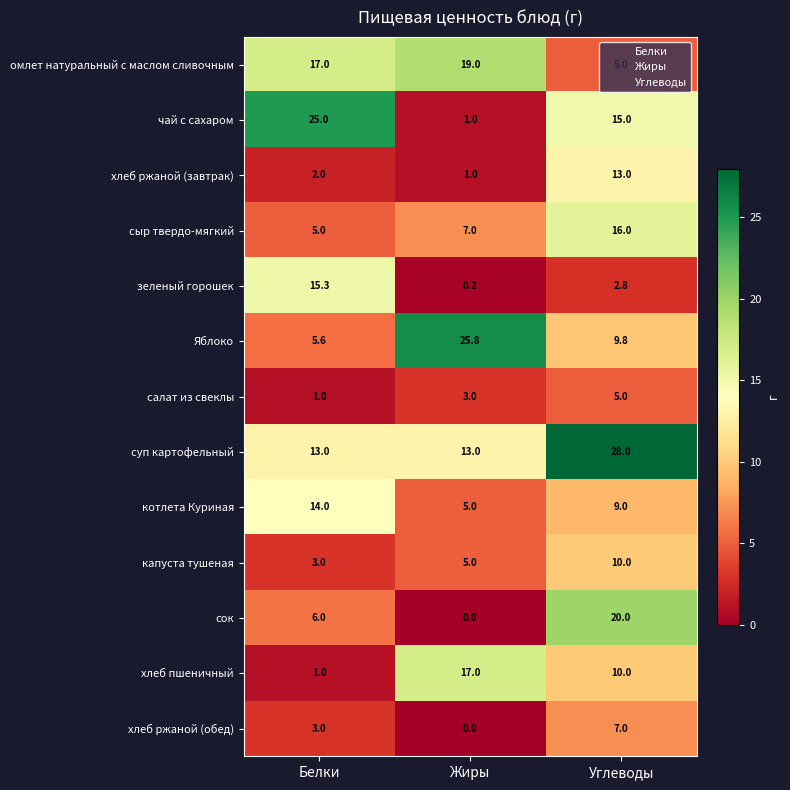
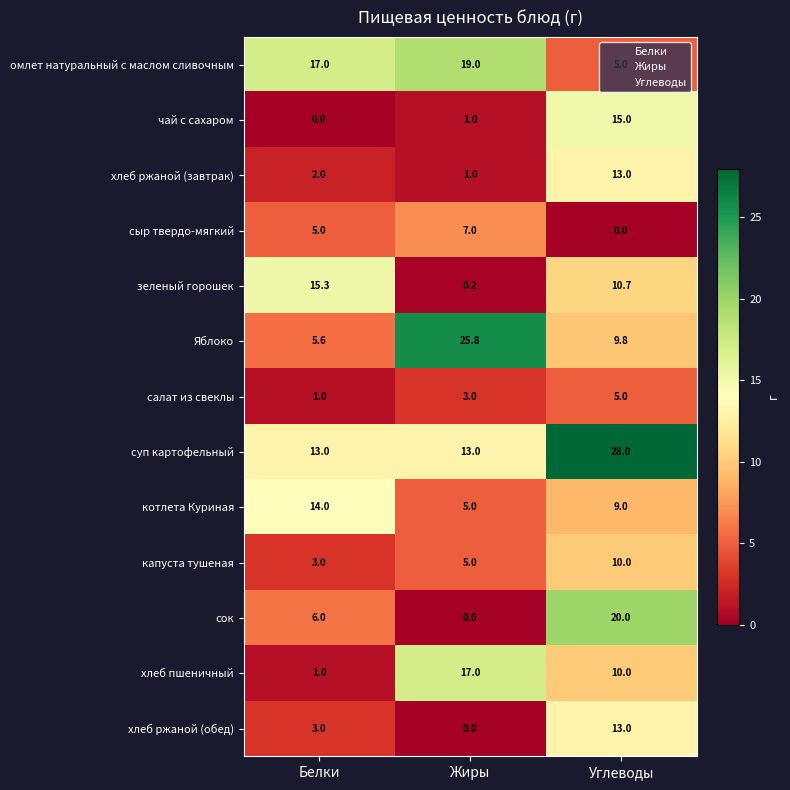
  {
    "омлет натуральный с маслом сливочным": {
      "Белки": 17.0,
      "Жиры": 19.0
    },
    "чай с сахаром": {
-     "Белки": 25.0,
+     "Белки": 0.0,
      "Жиры": 1.0,
      "Углеводы": 15.0
    },
    "хлеб ржаной (завтрак)": {
      "Белки": 2.0,
      "Жиры": 1.0,
      "Углеводы": 13.0
    },
    "сыр твердо-мягкий": {
      "Белки": 5.0,
      "Жиры": 7.0,
-     "Углеводы": 16.0
+     "Углеводы": 0.0
    },
    "зеленый горошек": {
      "Белки": 15.3,
      "Жиры": 0.2,
-     "Углеводы": 2.8
+     "Углеводы": 10.7
    },
    "Яблоко": {
      "Белки": 5.6,
      "Жиры": 25.8,
      "Углеводы": 9.8
    },
    "салат из свеклы": {
      "Белки": 1.0,
      "Жиры": 3.0,
      "Углеводы": 5.0
    },
    "суп картофельный": {
      "Белки": 13.0,
      "Жиры": 13.0,
      "Углеводы": 28.0
    },
    "котлета Куриная": {
      "Белки": 14.0,
      "Жиры": 5.0,
      "Углеводы": 9.0
    },
    "капуста тушеная": {
      "Белки": 3.0,
      "Жиры": 5.0,
      "Углеводы": 10.0
    },
    "сок": {
      "Белки": 6.0,
      "Жиры": 0.0,
      "Углеводы": 20.0
    },
    "хлеб пшеничный": {
      "Белки": 1.0,
      "Жиры": 17.0,
      "Углеводы": 10.0
    },
    "хлеб ржаной (обед)": {
      "Белки": 3.0,
      "Жиры": 0.0,
-     "Углеводы": 7.0
+     "Углеводы": 13.0
    }
  }
